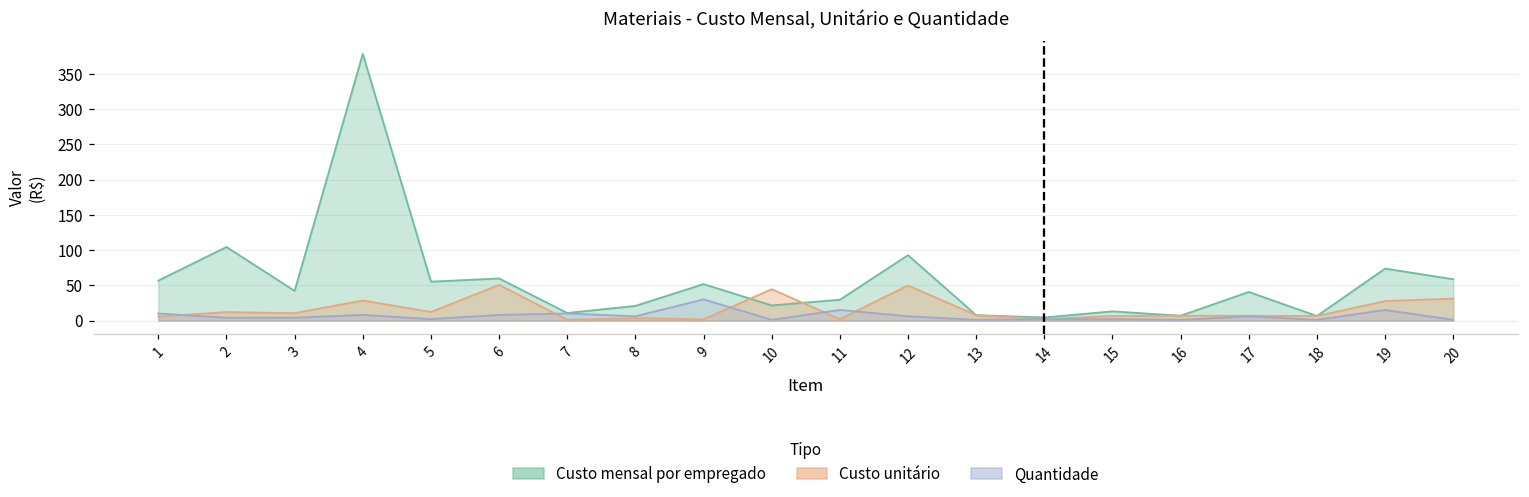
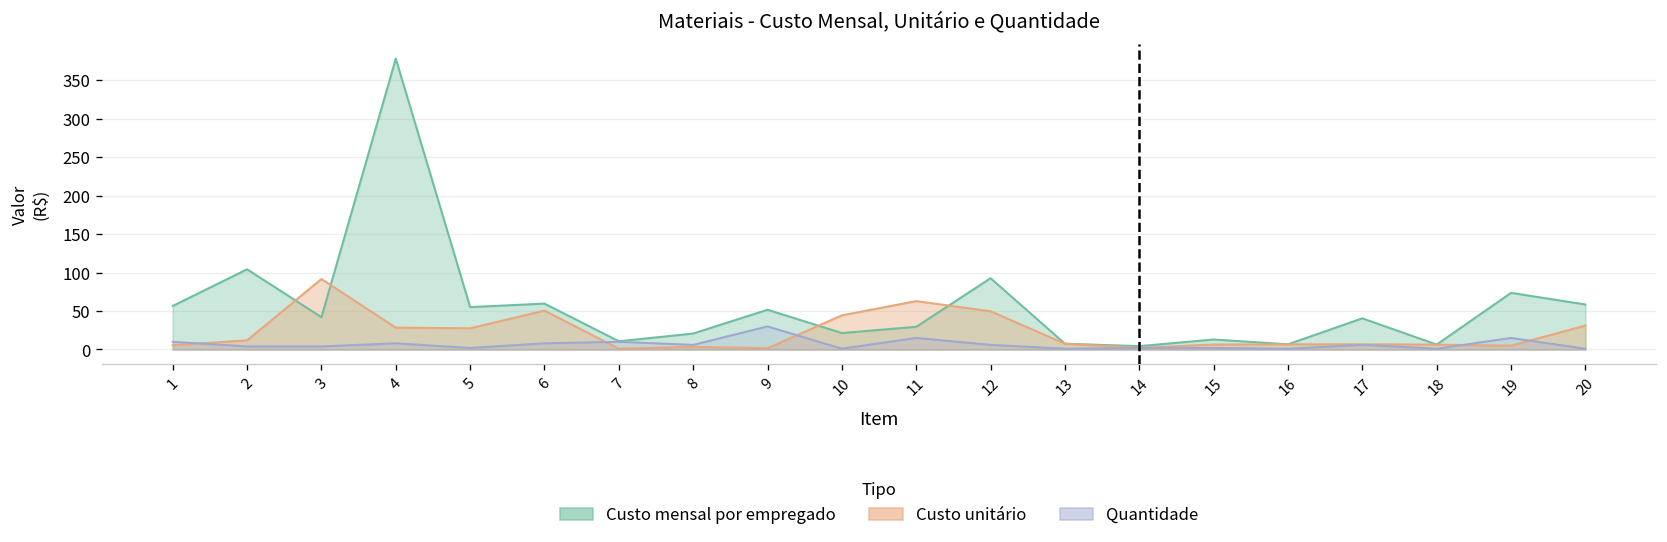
  {
    "Custo unitário": {
      "1": 10,
      "2": 10,
-     "3": 10,
+     "3": 90,
      "4": 30,
-     "5": 10,
+     "5": 30,
      "6": 50,
      "7": 0,
      "9": 0,
      "10": 40,
-     "11": 0,
+     "11": 60,
      "12": 50,
      "15": 10,
-     "19": 30,
+     "19": 0,
      "20": 30
    }
  }
